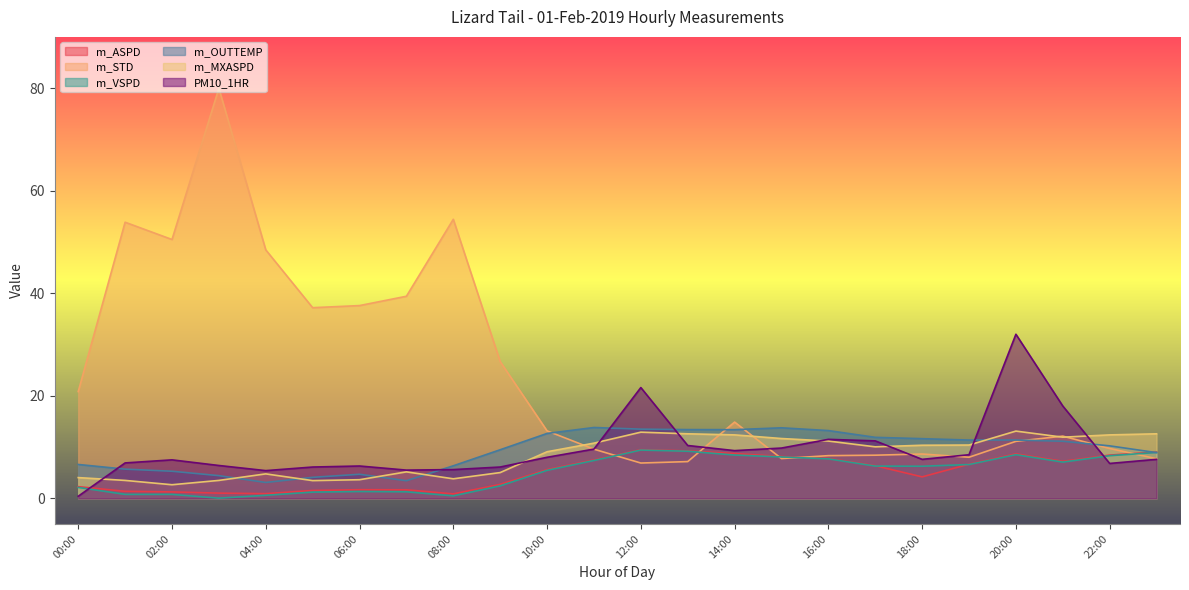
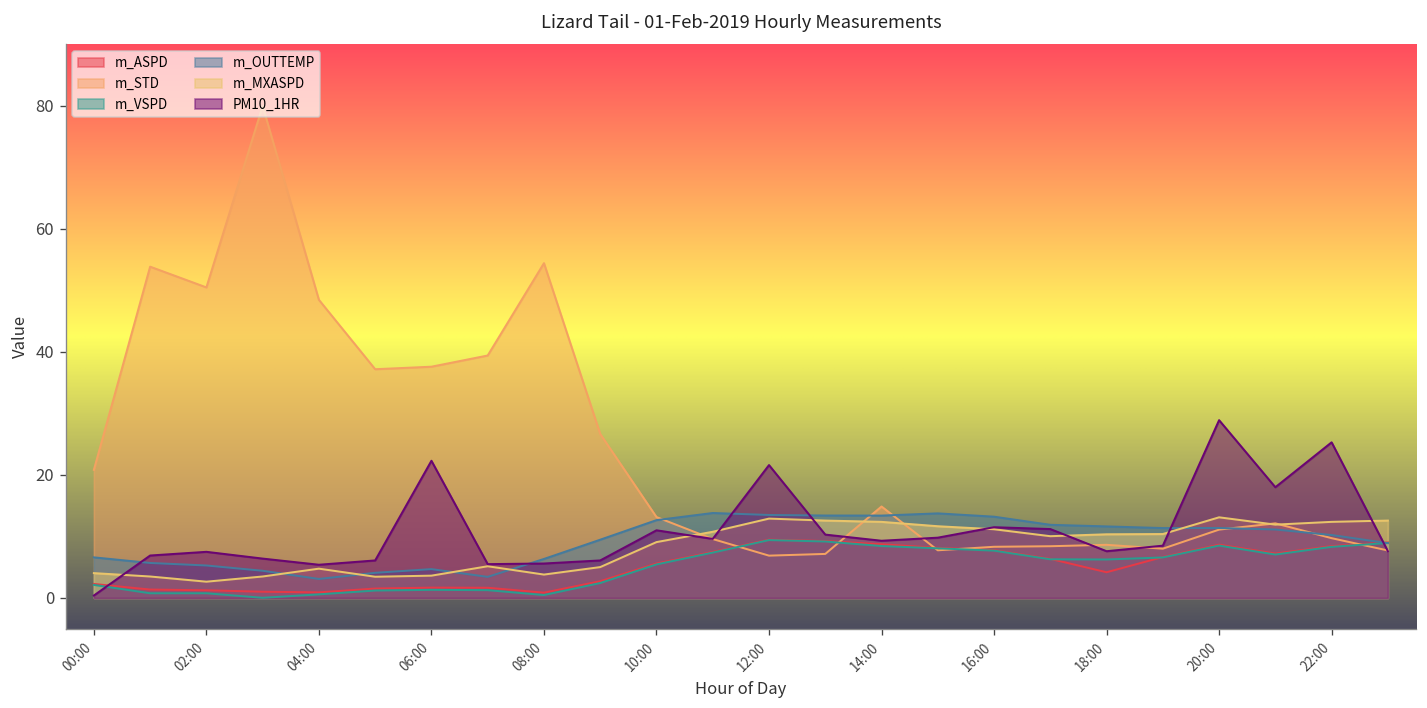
  {
    "m_ASPD": {
      "18:00": 4
    },
    "PM10_1HR": {
      "00:00": 0,
      "02:00": 8,
      "04:00": 5,
-     "06:00": 6,
+     "06:00": 22,
      "08:00": 6,
-     "10:00": 8,
+     "10:00": 11,
      "12:00": 22,
      "14:00": 9,
      "18:00": 8,
-     "20:00": 32,
-     "22:00": 7
+     "20:00": 29,
+     "22:00": 25
    }
  }
